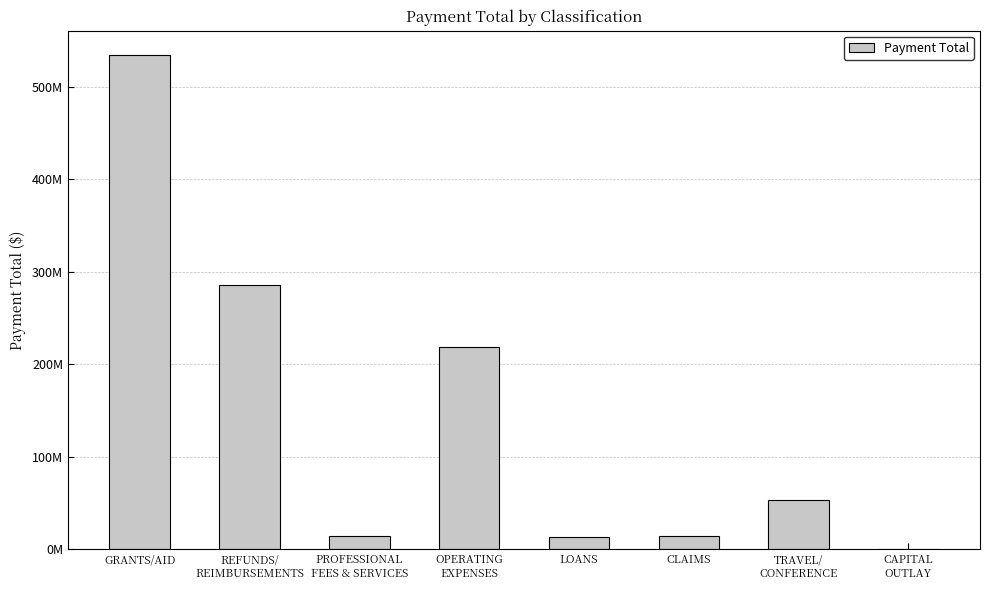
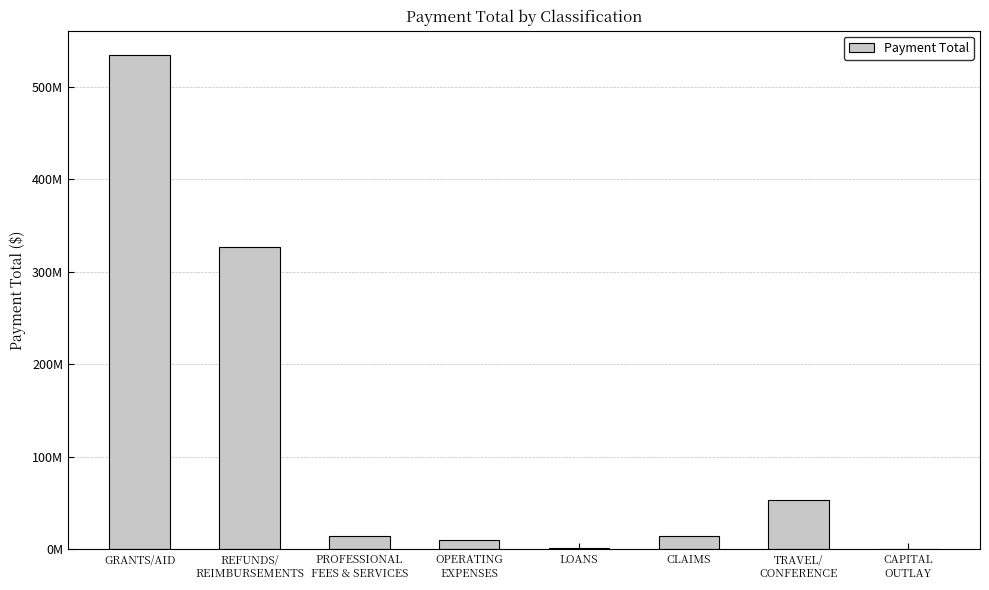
  {
    "GRANTS/AID": 530000000,
-   "REFUNDS/ REIMBURSEMENTS": 290000000,
+   "REFUNDS/ REIMBURSEMENTS": 330000000,
    "PROFESSIONAL FEES & SERVICES": 10000000,
-   "OPERATING EXPENSES": 220000000,
-   "LOANS": 10000000,
+   "OPERATING EXPENSES": 10000000,
+   "LOANS": 0,
    "CLAIMS": 10000000,
    "TRAVEL/ CONFERENCE": 50000000
  }
